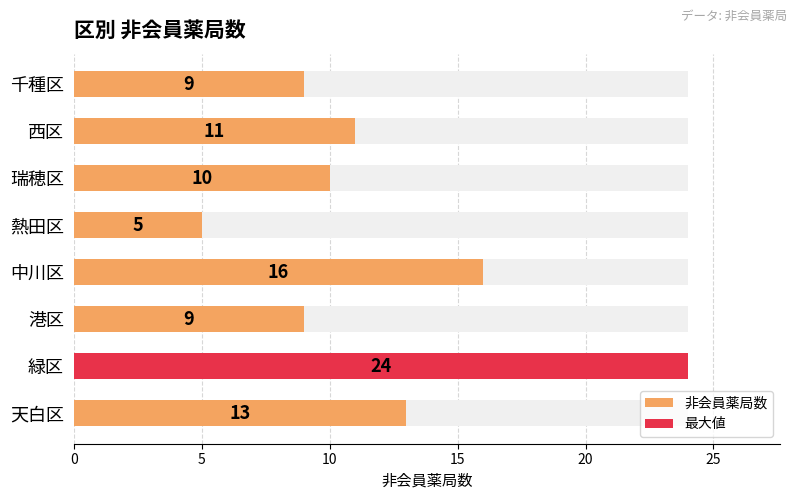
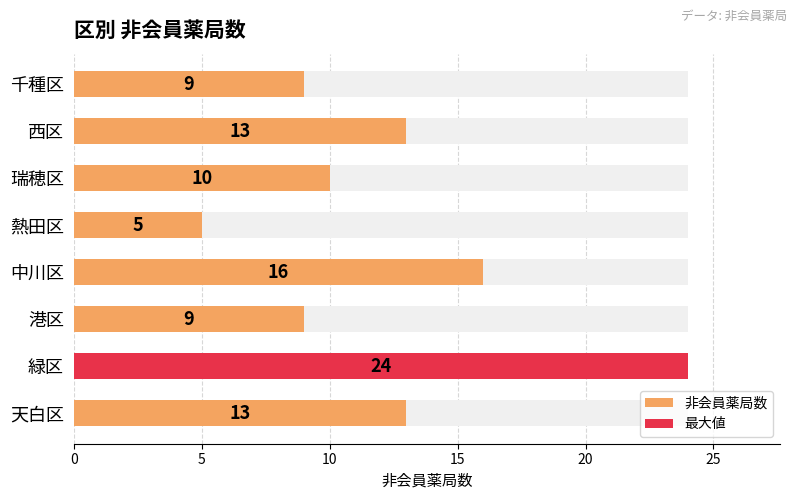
  {
    "非会員薬局数": {
-     "西区": 11,
+     "西区": 13,
      "緑区": 24
    },
    "最大値": {
      "緑区": 24
    }
  }
